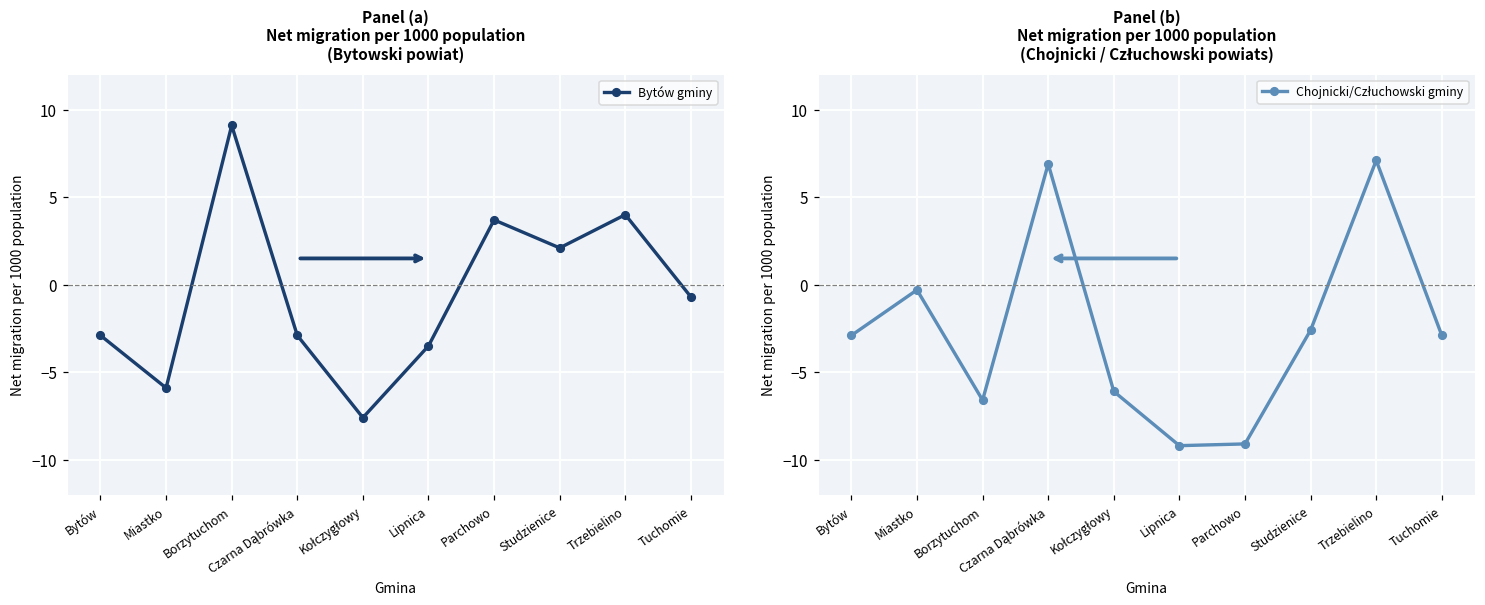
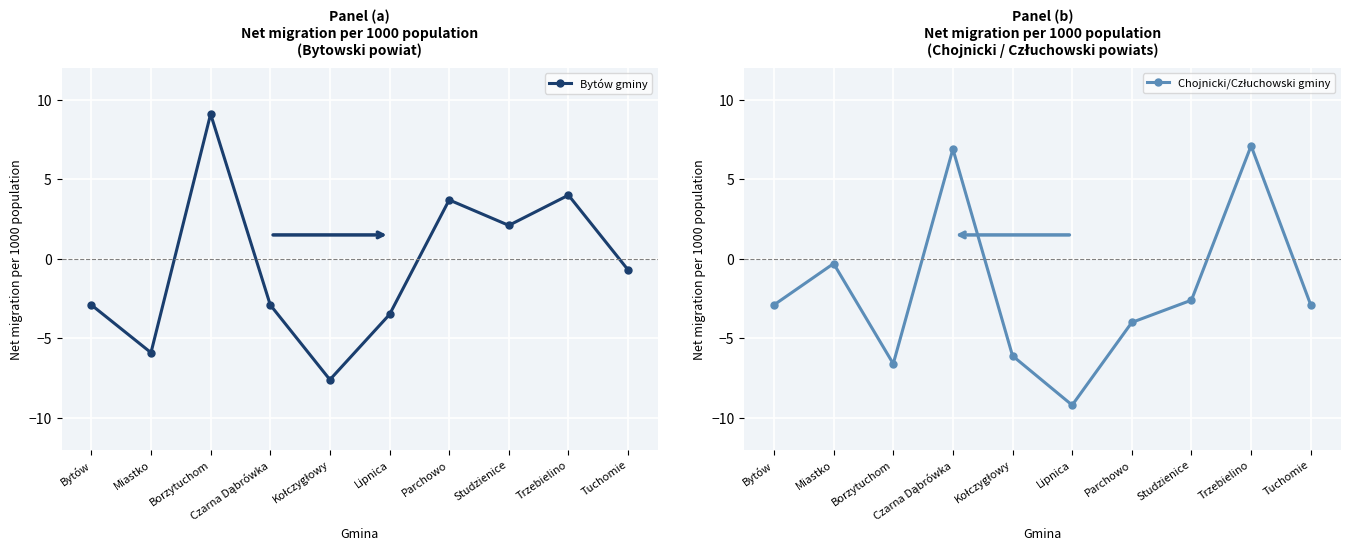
  {
    "Panel (a) Net migration per 1000 population (Bytowski powiat)": {
      "Bytów": -2.9,
      "Miastko": -5.9,
      "Borzytuchom": 9.1,
      "Czarna Dąbrówka": -2.9,
      "Kołczygłowy": -7.6,
      "Lipnica": -3.5,
      "Parchowo": 3.7,
      "Studzienice": 2.1,
      "Trzebielino": 4.0,
      "Tuchomie": -0.7
    },
    "Panel (b) Net migration per 1000 population (Chojnicki / Człuchowski powiats)": {
      "Bytów": -2.9,
      "Miastko": -0.3,
      "Borzytuchom": -6.6,
      "Czarna Dąbrówka": 6.9,
      "Kołczygłowy": -6.1,
      "Lipnica": -9.2,
-     "Parchowo": -9.1,
+     "Parchowo": -4.0,
      "Studzienice": -2.6,
      "Trzebielino": 7.1,
      "Tuchomie": -2.9
    }
  }
